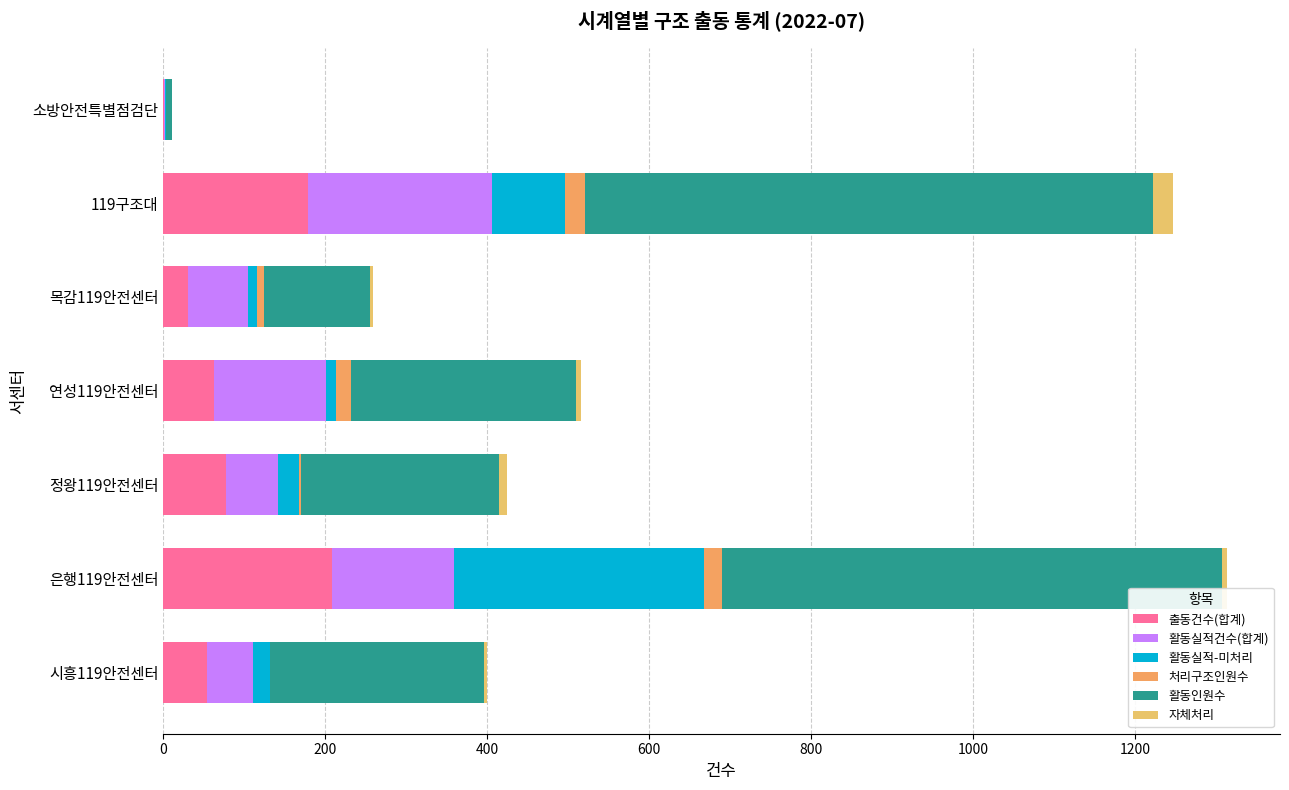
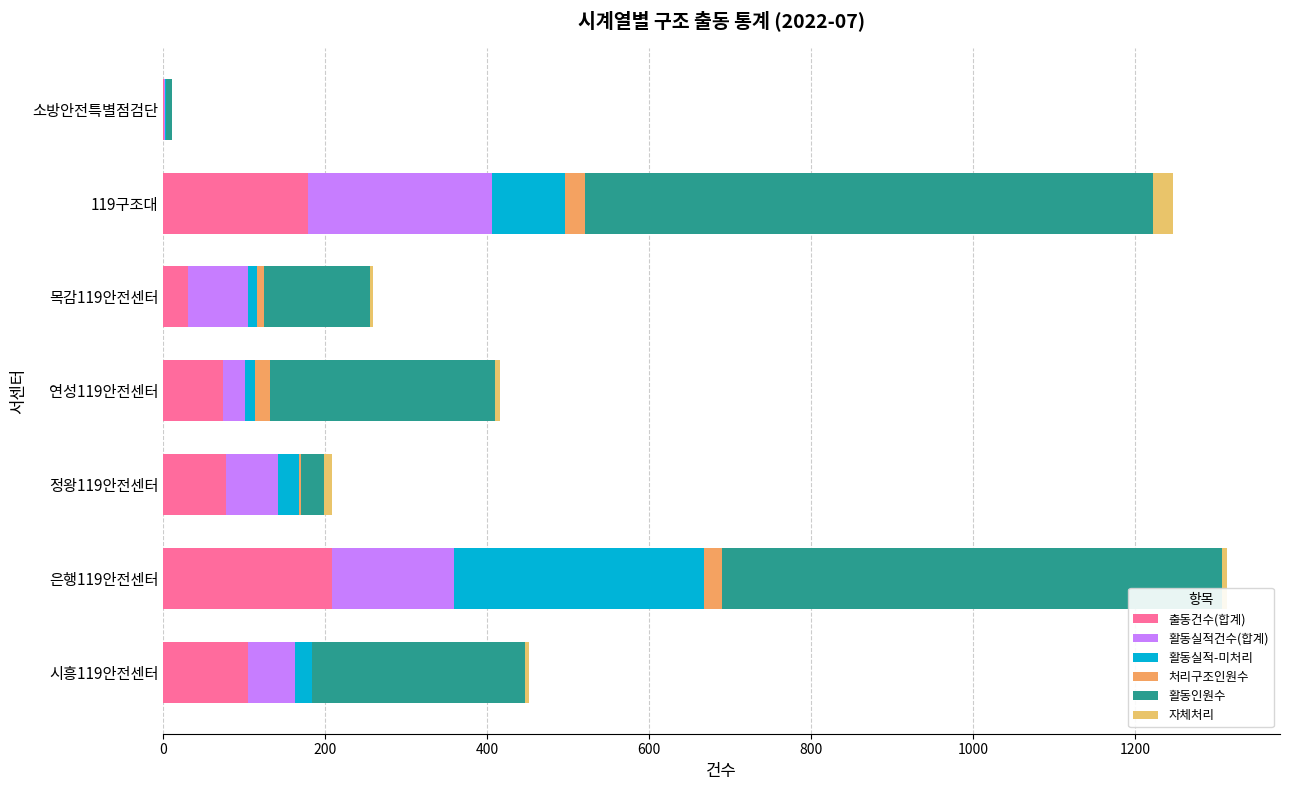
  {
    "출동건수(합계)": {
      "119구조대": 180,
      "목감119안전센터": 30,
-     "연성119안전센터": 60,
+     "연성119안전센터": 70,
      "정왕119안전센터": 80,
      "은행119안전센터": 210,
-     "시흥119안전센터": 50
+     "시흥119안전센터": 110
    },
    "활동실적건수(합계)": {
      "119구조대": 230,
      "목감119안전센터": 80,
-     "연성119안전센터": 140,
+     "연성119안전센터": 30,
      "정왕119안전센터": 60,
      "은행119안전센터": 150,
      "시흥119안전센터": 60
    },
    "활동실적-미처리": {
      "119구조대": 90,
      "목감119안전센터": 10,
      "연성119안전센터": 10,
      "정왕119안전센터": 30,
      "은행119안전센터": 310,
      "시흥119안전센터": 20
    },
    "활동인원수": {
      "소방안전특별점검단": 10,
      "119구조대": 700,
      "목감119안전센터": 130,
      "연성119안전센터": 280,
-     "정왕119안전센터": 240,
+     "정왕119안전센터": 30,
      "은행119안전센터": 620,
      "시흥119안전센터": 260
    }
  }
